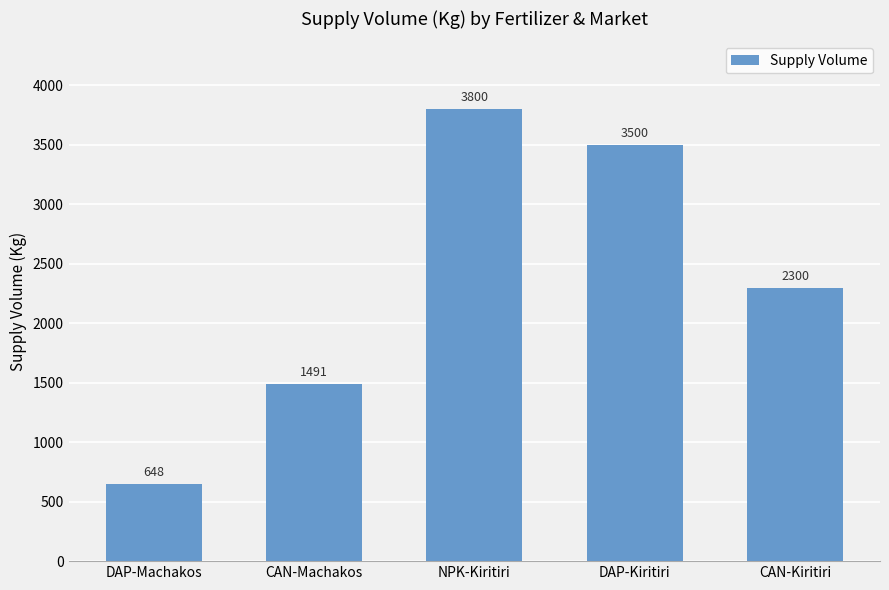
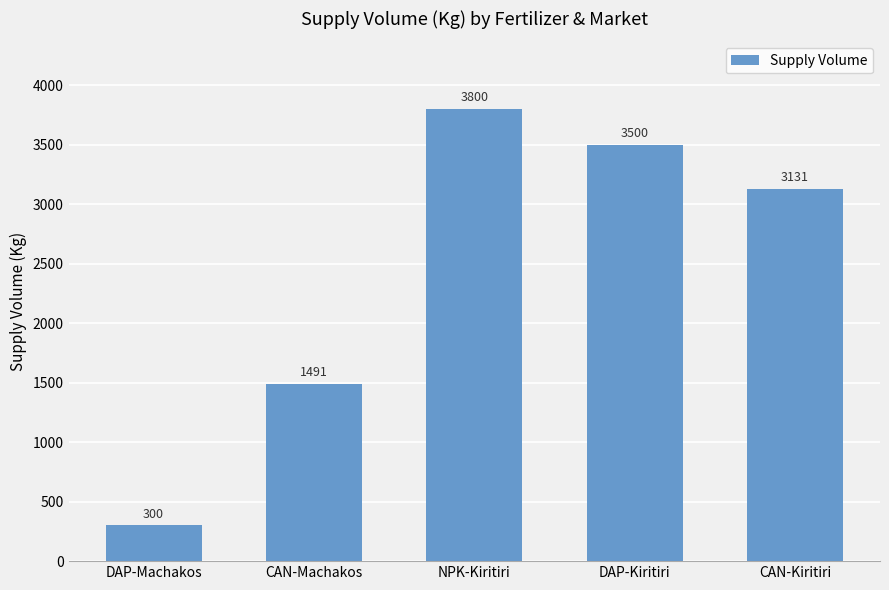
  {
-   "DAP-Machakos": 648,
+   "DAP-Machakos": 300,
    "CAN-Machakos": 1491,
    "NPK-Kiritiri": 3800,
    "DAP-Kiritiri": 3500,
-   "CAN-Kiritiri": 2300
+   "CAN-Kiritiri": 3131
  }
